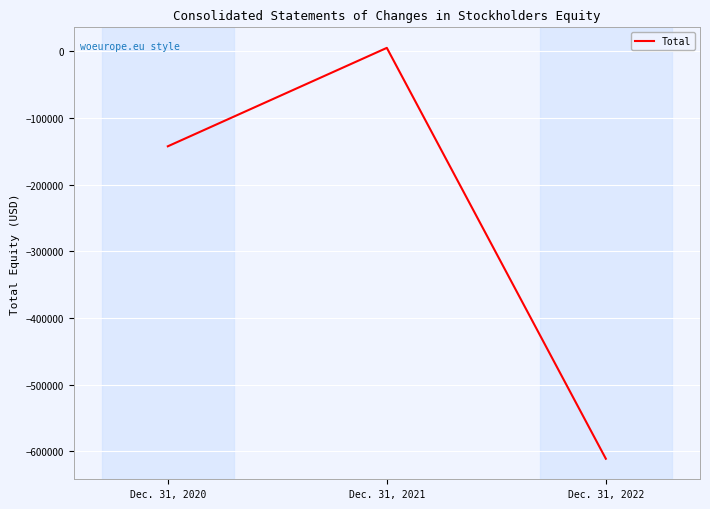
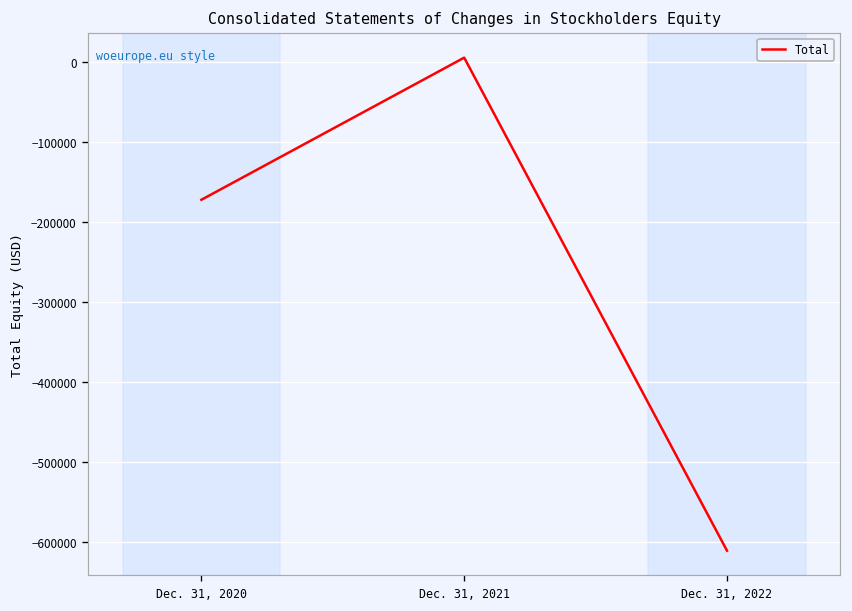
  {
-   "Dec. 31, 2020": -140000,
+   "Dec. 31, 2020": -170000,
    "Dec. 31, 2021": 10000,
    "Dec. 31, 2022": -610000
  }
